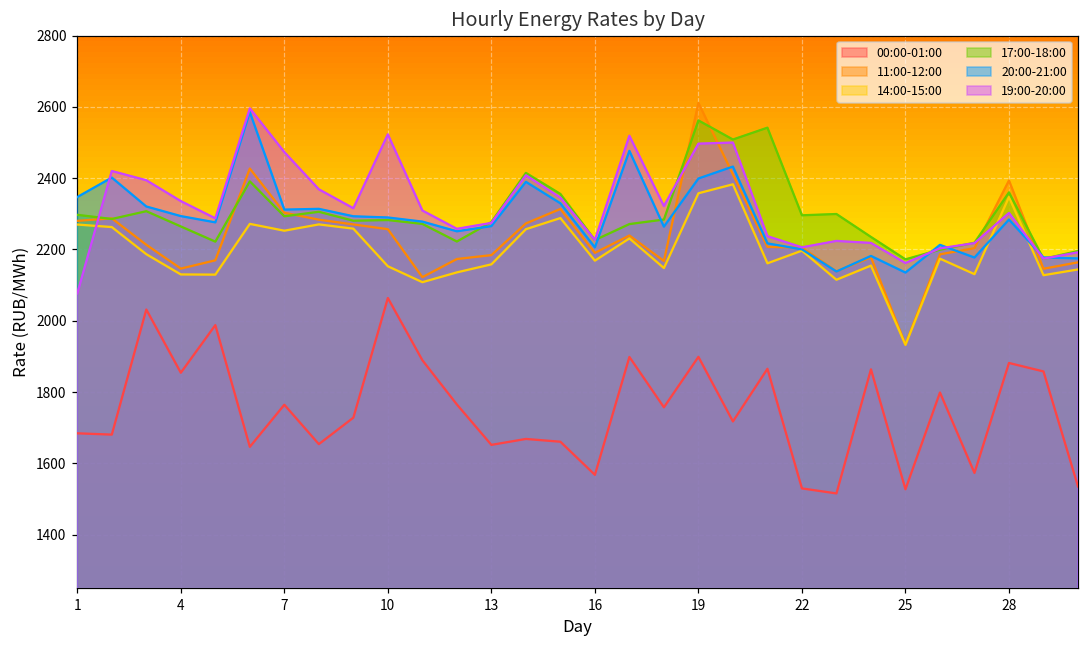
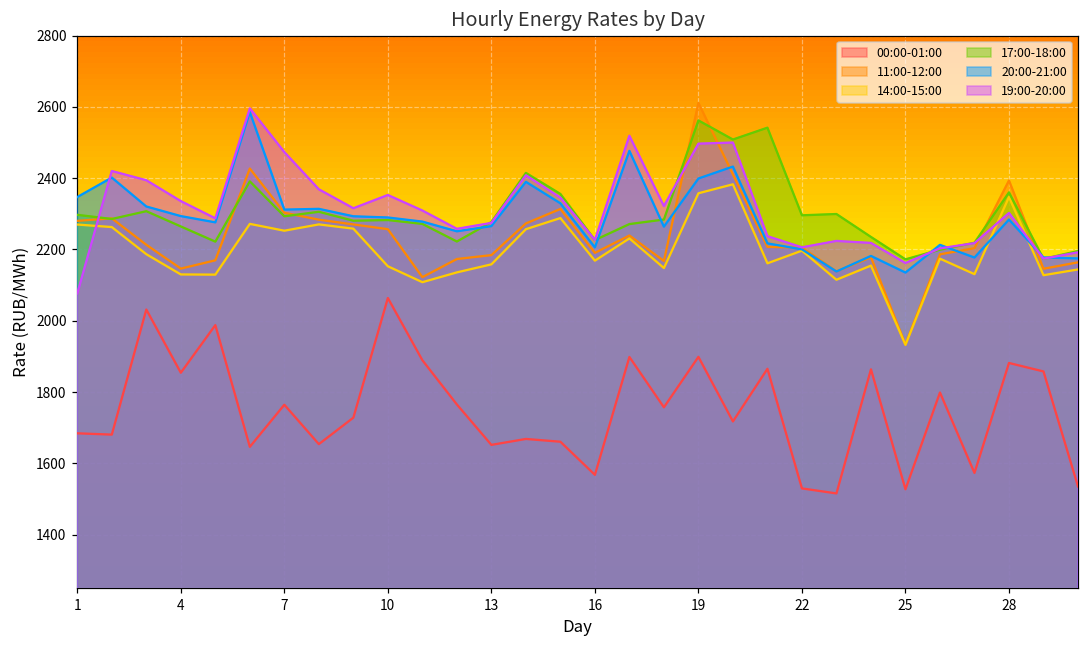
  {
    "00:00-01:00": {
      "1": 1680,
      "4": 1850,
      "7": 1760,
      "10": 2060,
      "13": 1650,
      "16": 1570,
      "19": 1900,
      "22": 1530,
      "25": 1530,
      "28": 1880
    },
    "17:00-18:00": {
      "1": 2300,
      "4": 2260,
      "7": 2290,
      "19": 2560,
      "22": 2300,
      "25": 2170,
      "28": 2360
    },
    "20:00-21:00": {
      "1": 2350,
      "4": 2290,
      "7": 2310,
      "13": 2270,
      "16": 2210,
      "19": 2400,
      "25": 2140,
      "28": 2280
    },
    "19:00-20:00": {
      "1": 2080,
      "4": 2340,
      "7": 2470,
-     "10": 2520,
+     "10": 2350,
      "19": 2500,
      "25": 2160,
      "28": 2300
    }
  }
